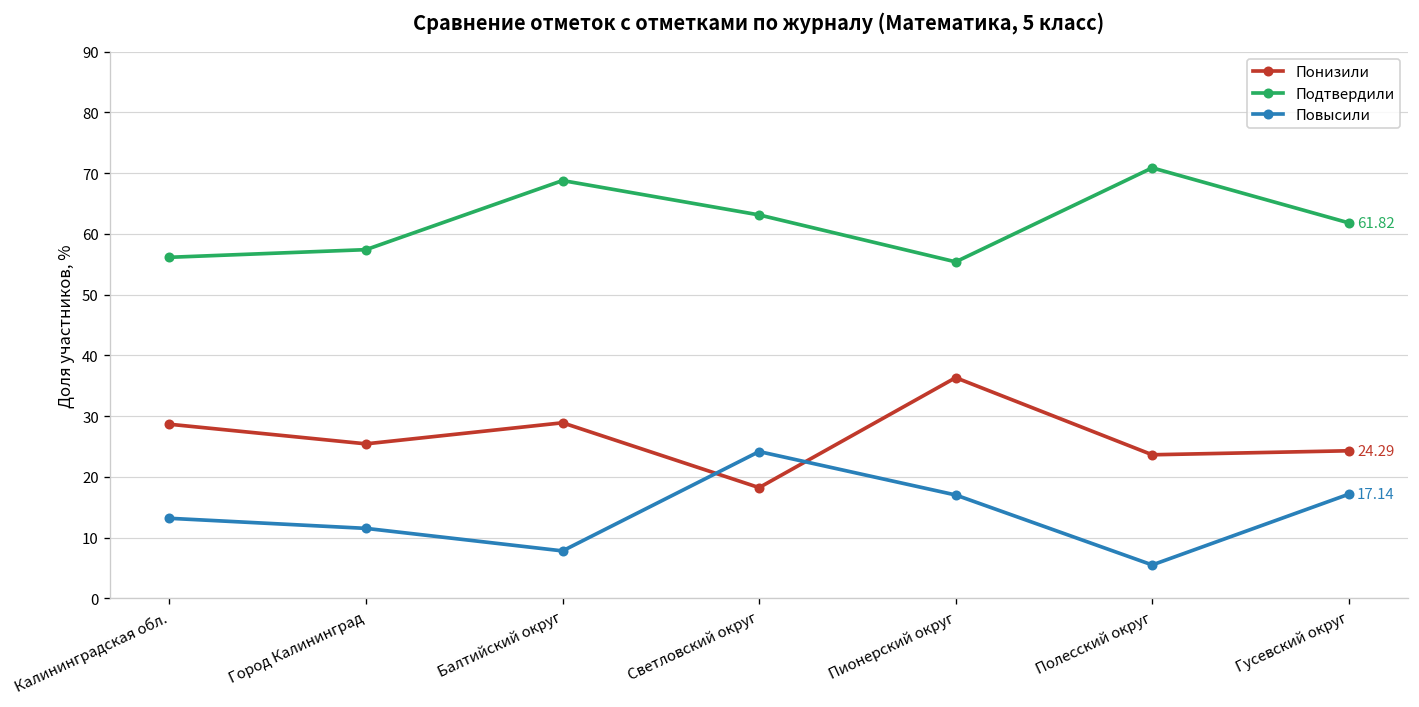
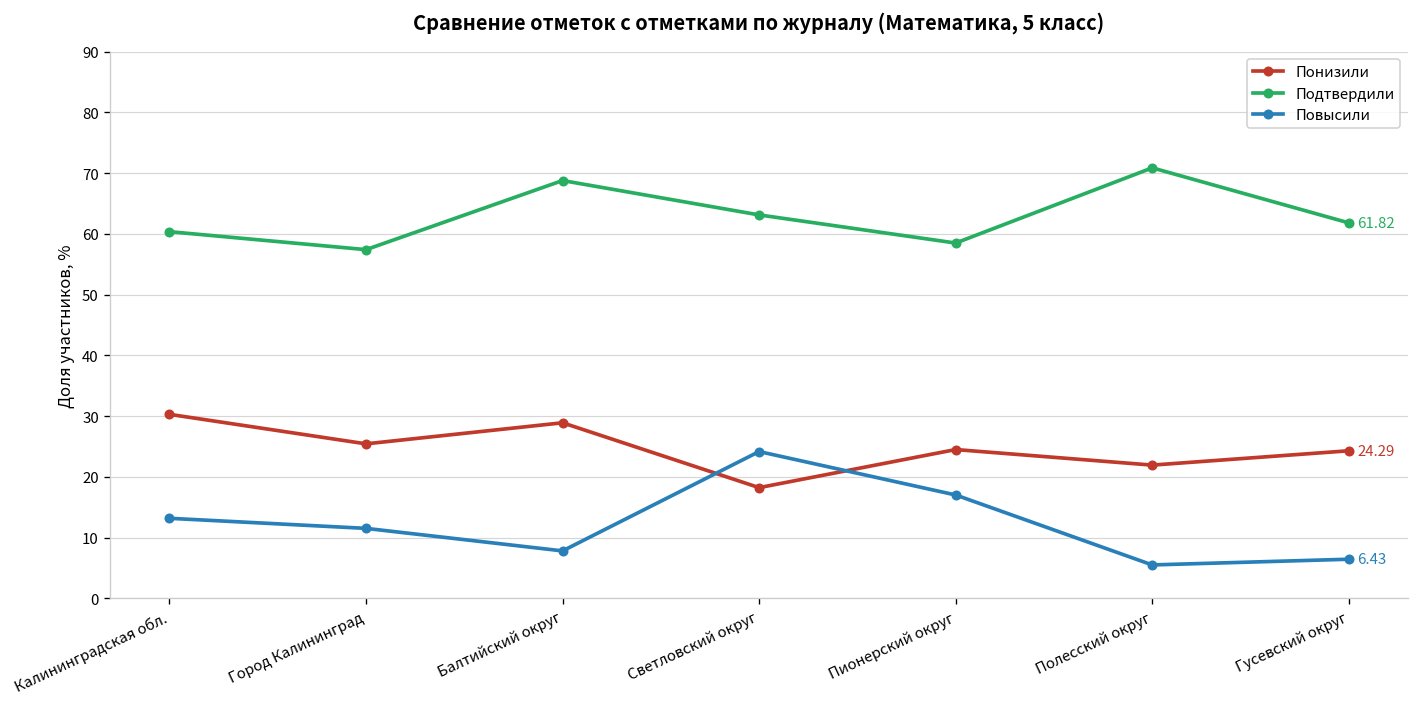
  {
    "Понизили": {
-     "Калининградская обл.": 29,
+     "Калининградская обл.": 30,
      "Город Калининград": 25,
      "Балтийский округ": 29,
      "Светловский округ": 18,
-     "Пионерский округ": 36,
-     "Полесский округ": 24
+     "Пионерский округ": 24,
+     "Полесский округ": 22
    },
    "Подтвердили": {
-     "Калининградская обл.": 56,
+     "Калининградская обл.": 60,
      "Город Калининград": 57,
      "Балтийский округ": 69,
      "Светловский округ": 63,
-     "Пионерский округ": 55,
+     "Пионерский округ": 59,
      "Полесский округ": 71
    },
    "Повысили": {
-     "Гусевский округ": 17.14
+     "Гусевский округ": 6.43
    }
  }
